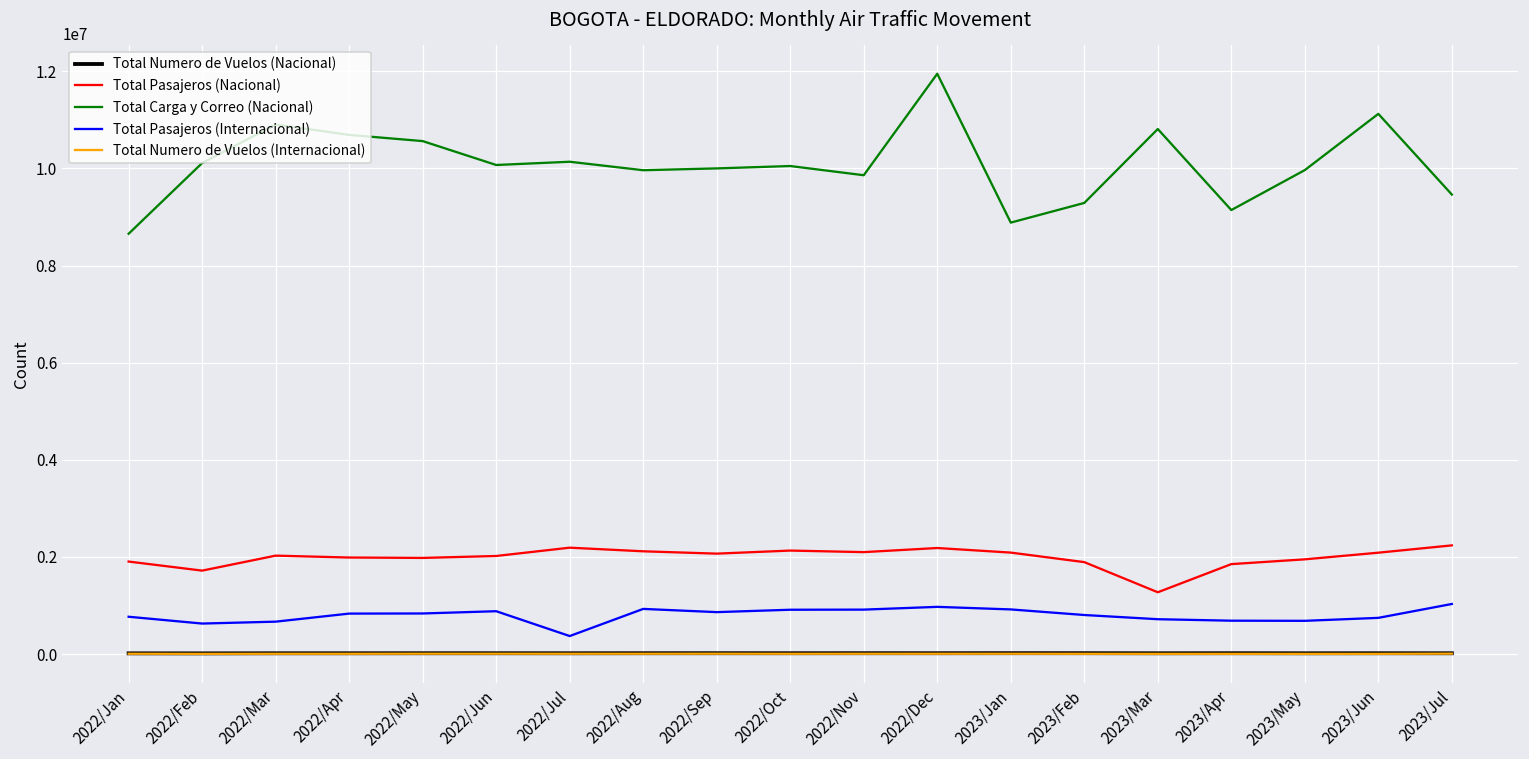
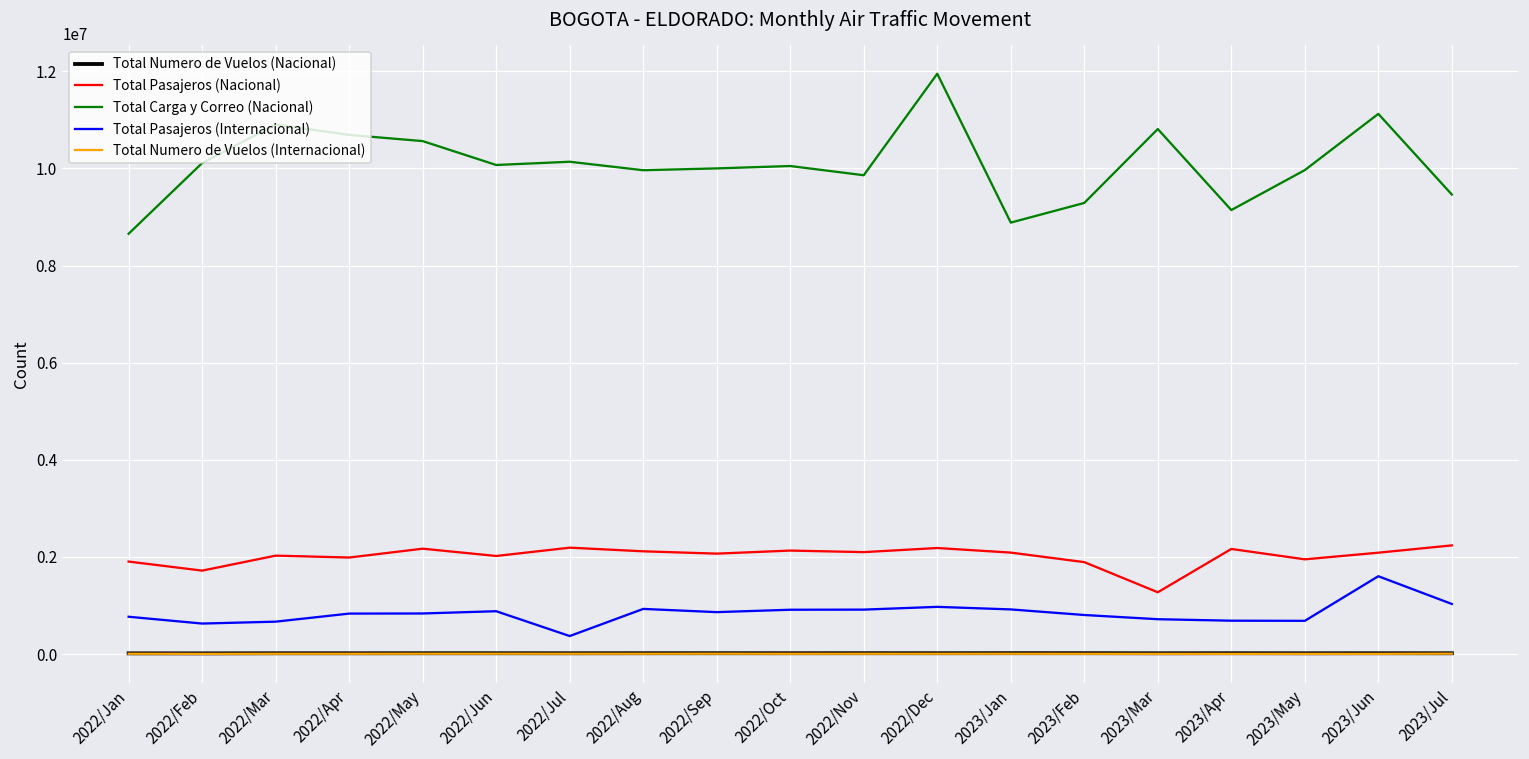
  {
    "Total Numero de Vuelos (Internacional)": {
      "2022/Jan": 0,
      "2022/Feb": 0,
      "2022/Mar": 0,
      "2022/Apr": 0,
      "2022/May": 0,
      "2022/Jun": 0,
      "2022/Jul": 0,
      "2022/Aug": 0,
      "2022/Sep": 0,
      "2022/Oct": 0,
      "2022/Nov": 0,
      "2022/Dec": 0,
      "2023/Jan": 0,
      "2023/Feb": 0,
      "2023/Mar": 0,
      "2023/Apr": 0,
      "2023/May": 0,
      "2023/Jun": 0,
      "2023/Jul": 0
    },
    "Total Pasajeros (Nacional)": {
      "2022/Jan": 1900000,
      "2022/Feb": 1700000,
      "2022/Mar": 2000000,
      "2022/Apr": 2000000,
-     "2022/May": 2000000,
+     "2022/May": 2200000,
      "2022/Jun": 2000000,
      "2022/Jul": 2200000,
      "2022/Aug": 2100000,
      "2022/Sep": 2100000,
      "2022/Oct": 2100000,
      "2022/Nov": 2100000,
      "2022/Dec": 2200000,
      "2023/Jan": 2100000,
      "2023/Feb": 1900000,
      "2023/Mar": 1300000,
-     "2023/Apr": 1900000,
+     "2023/Apr": 2200000,
      "2023/May": 2000000,
      "2023/Jun": 2100000,
      "2023/Jul": 2200000
    },
    "Total Carga y Correo (Nacional)": {
      "2022/Jan": 8700000,
      "2022/Feb": 10100000,
      "2022/May": 10600000,
      "2022/Jun": 10100000,
      "2022/Jul": 10100000,
      "2022/Aug": 10000000,
      "2022/Sep": 10000000,
      "2022/Oct": 10100000,
      "2022/Nov": 9900000,
      "2022/Dec": 12000000,
      "2023/Jan": 8900000,
      "2023/Feb": 9300000,
      "2023/Mar": 10800000,
      "2023/Apr": 9100000,
      "2023/May": 10000000,
      "2023/Jun": 11100000,
      "2023/Jul": 9500000
    },
    "Total Pasajeros (Internacional)": {
      "2022/Jan": 800000,
      "2022/Feb": 600000,
      "2022/Mar": 700000,
      "2022/Apr": 800000,
      "2022/May": 800000,
      "2022/Jun": 900000,
      "2022/Jul": 400000,
      "2022/Aug": 900000,
      "2022/Sep": 900000,
      "2022/Oct": 900000,
      "2022/Nov": 900000,
      "2022/Dec": 1000000,
      "2023/Jan": 900000,
      "2023/Feb": 800000,
      "2023/Mar": 700000,
      "2023/Apr": 700000,
      "2023/May": 700000,
-     "2023/Jun": 700000,
+     "2023/Jun": 1600000,
      "2023/Jul": 1000000
    }
  }
